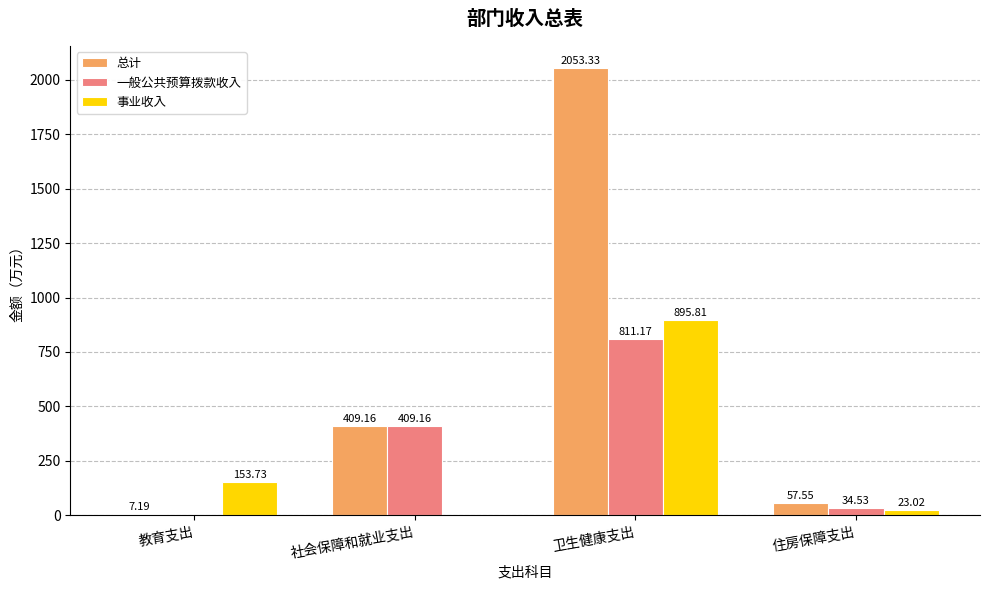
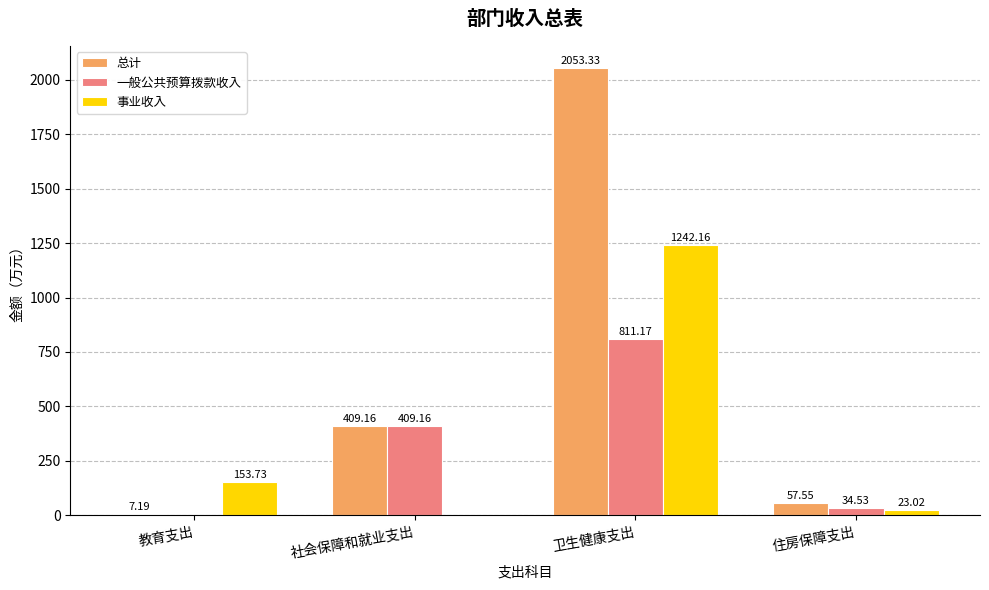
  {
    "事业收入": {
      "教育支出": 153.73,
-     "卫生健康支出": 895.81,
+     "卫生健康支出": 1242.16,
      "住房保障支出": 23.02
    }
  }
